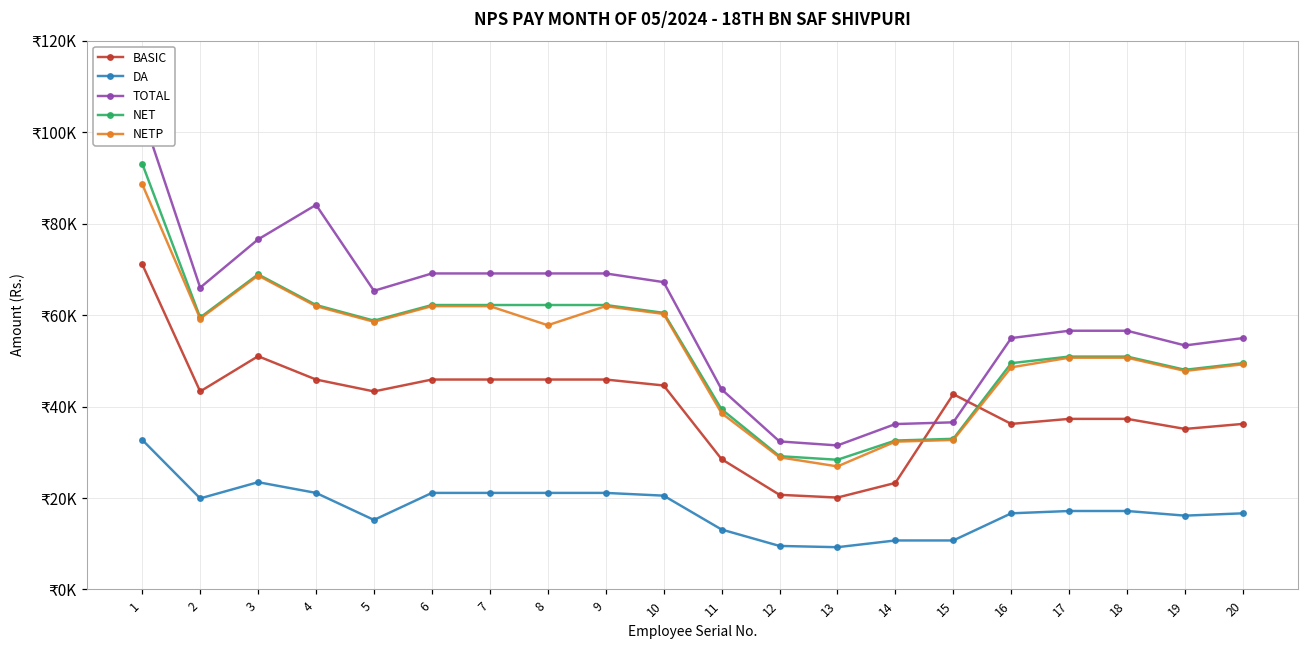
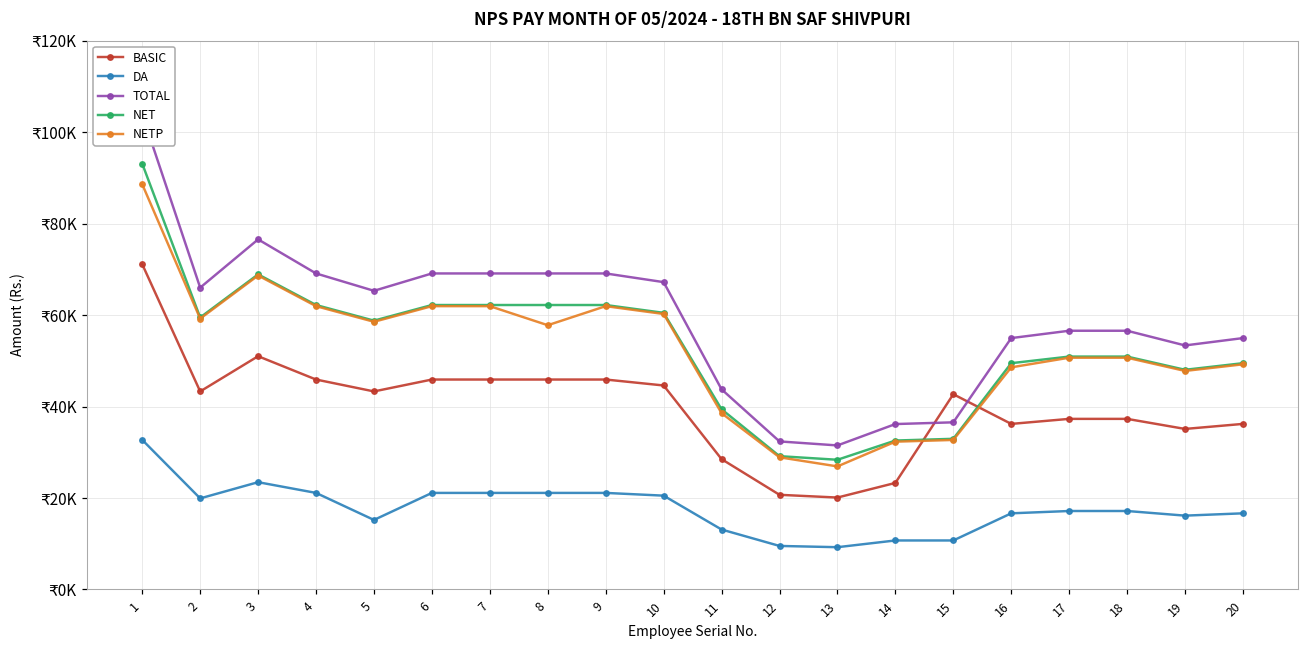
  {
    "BASIC": {
      "1": "₹71000",
      "2": "₹43000",
      "3": "₹51000",
      "4": "₹46000",
      "5": "₹43000",
      "6": "₹46000",
      "7": "₹46000",
      "8": "₹46000",
      "9": "₹46000",
      "10": "₹45000",
      "11": "₹29000",
      "12": "₹21000",
      "13": "₹20000",
      "14": "₹23000",
      "15": "₹43000",
      "16": "₹36000",
      "17": "₹37000",
      "18": "₹37000",
      "19": "₹35000",
      "20": "₹36000"
    },
    "DA": {
      "1": "₹33000",
      "2": "₹20000",
      "3": "₹23000",
      "4": "₹21000",
      "5": "₹15000",
      "6": "₹21000",
      "7": "₹21000",
      "8": "₹21000",
      "9": "₹21000",
      "10": "₹21000",
      "11": "₹13000",
      "12": "₹10000",
      "13": "₹9000",
      "14": "₹11000",
      "15": "₹11000",
      "16": "₹17000",
      "17": "₹17000",
      "18": "₹17000",
      "19": "₹16000",
      "20": "₹17000"
    },
    "TOTAL": {
      "2": "₹66000",
      "3": "₹77000",
-     "4": "₹84000",
+     "4": "₹69000",
      "5": "₹65000",
      "6": "₹69000",
      "7": "₹69000",
      "8": "₹69000",
      "9": "₹69000",
      "10": "₹67000",
      "11": "₹44000",
      "12": "₹32000",
      "13": "₹31000",
      "14": "₹36000",
      "15": "₹37000",
      "16": "₹55000",
      "17": "₹57000",
      "18": "₹57000",
      "19": "₹53000",
      "20": "₹55000"
    },
    "NET": {
      "1": "₹93000",
      "8": "₹62000",
      "11": "₹39000",
      "13": "₹28000",
      "16": "₹49000"
    },
    "NETP": {
      "1": "₹89000",
      "8": "₹58000",
      "11": "₹39000",
      "13": "₹27000",
      "16": "₹49000"
    }
  }
